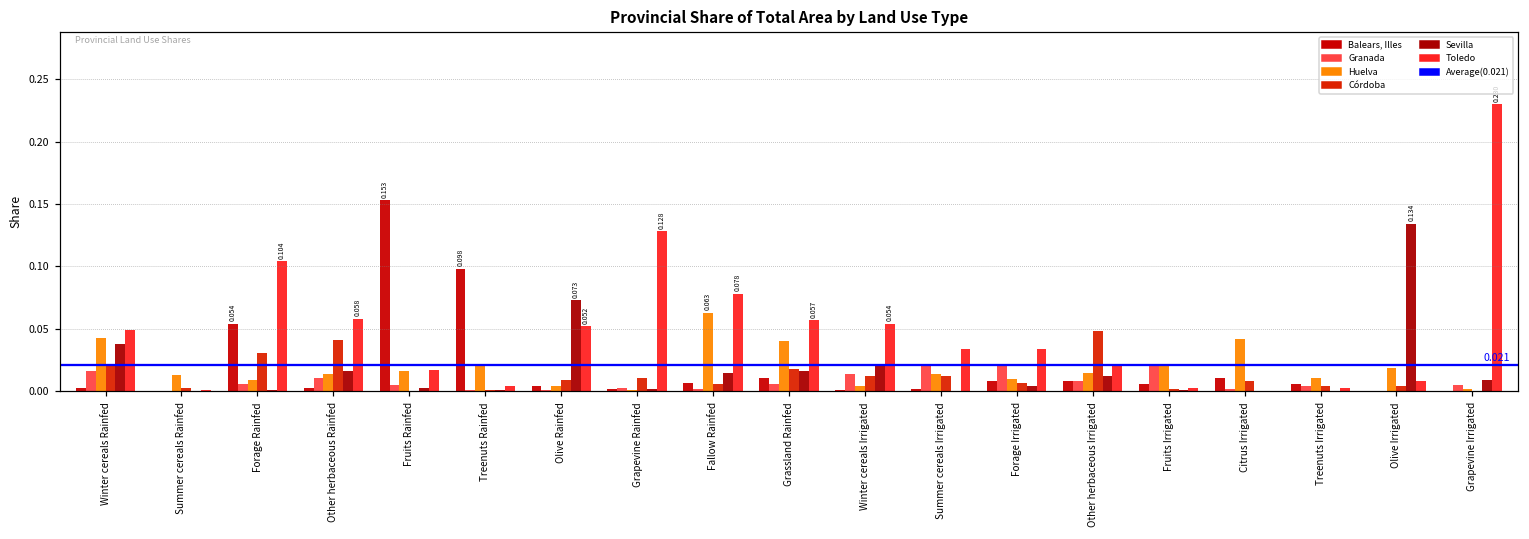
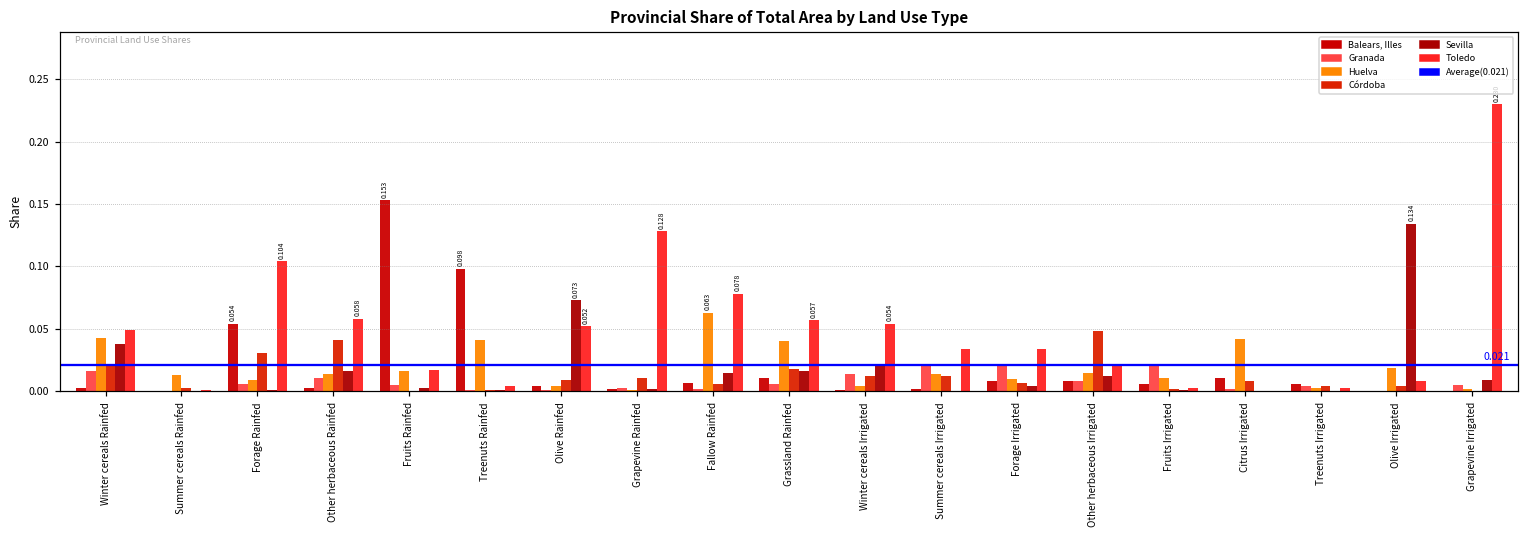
  {
    "Huelva": {
      "Winter cereals Rainfed": 0.043,
      "Summer cereals Rainfed": 0.013,
      "Forage Rainfed": 0.009,
      "Other herbaceous Rainfed": 0.014,
      "Fruits Rainfed": 0.016,
-     "Treenuts Rainfed": 0.022,
+     "Treenuts Rainfed": 0.041,
      "Olive Rainfed": 0.004,
      "Grassland Rainfed": 0.040,
      "Winter cereals Irrigated": 0.004,
      "Summer cereals Irrigated": 0.014,
      "Forage Irrigated": 0.010,
      "Other herbaceous Irrigated": 0.015,
-     "Fruits Irrigated": 0.021,
+     "Fruits Irrigated": 0.011,
      "Citrus Irrigated": 0.042,
-     "Treenuts Irrigated": 0.011,
+     "Treenuts Irrigated": 0.003,
      "Olive Irrigated": 0.019
    }
  }
